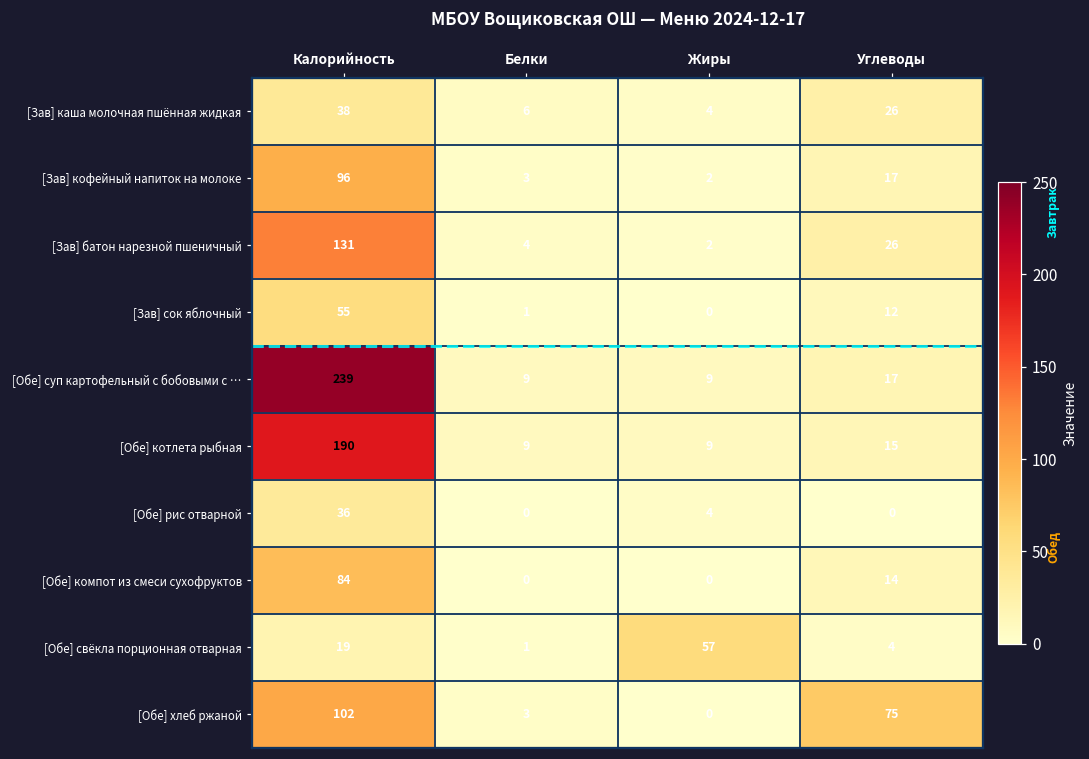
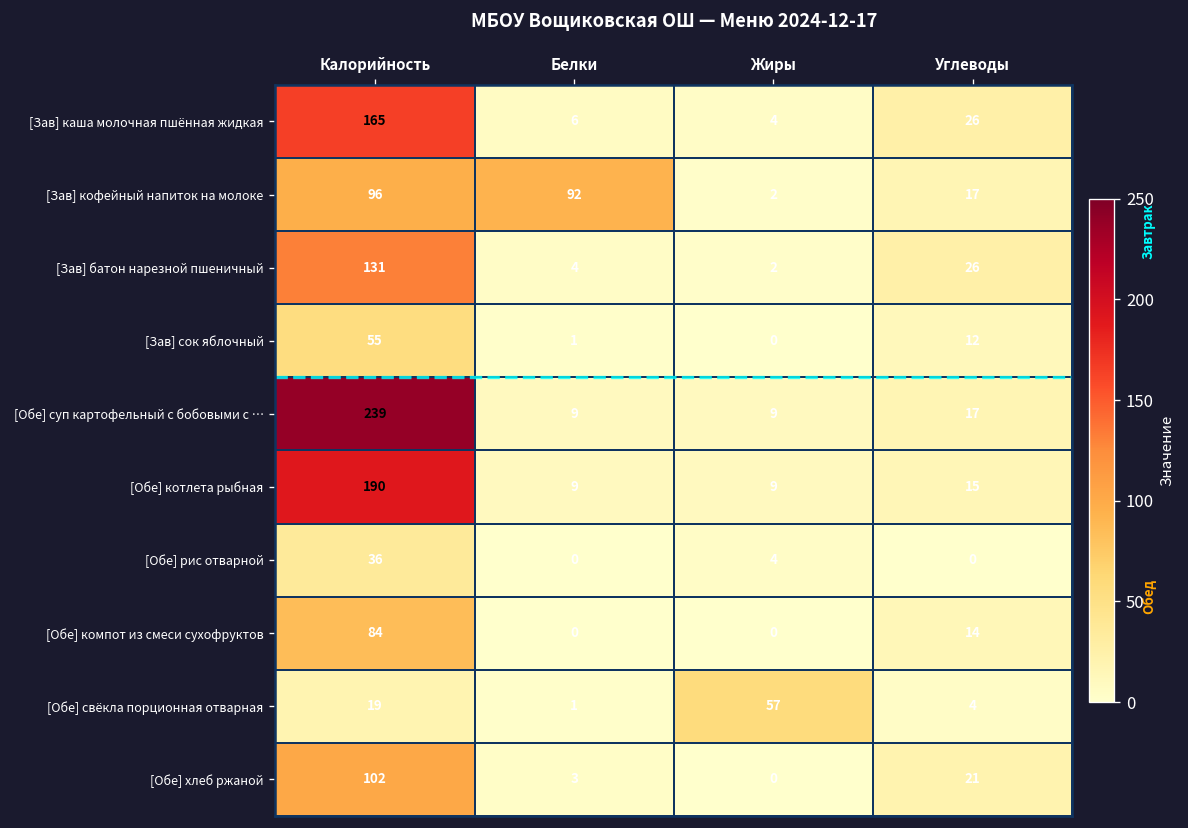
  {
    "[Зав] каша молочная пшённая жидкая": {
-     "Калорийность": 38,
+     "Калорийность": 165,
      "Белки": 6,
      "Жиры": 4,
      "Углеводы": 26
    },
    "[Зав] кофейный напиток на молоке": {
      "Калорийность": 96,
-     "Белки": 3,
+     "Белки": 92,
      "Жиры": 2,
      "Углеводы": 17
    },
    "[Зав] батон нарезной пшеничный": {
      "Калорийность": 131,
      "Белки": 4,
      "Жиры": 2,
      "Углеводы": 26
    },
    "[Зав] сок яблочный": {
      "Калорийность": 55,
      "Белки": 1,
      "Жиры": 0,
      "Углеводы": 12
    },
    "[Обе] суп картофельный с бобовыми с …": {
      "Калорийность": 239,
      "Белки": 9,
      "Жиры": 9,
      "Углеводы": 17
    },
    "[Обе] котлета рыбная": {
      "Калорийность": 190,
      "Белки": 9,
      "Жиры": 9,
      "Углеводы": 15
    },
    "[Обе] рис отварной": {
      "Калорийность": 36,
      "Белки": 0,
      "Жиры": 4,
      "Углеводы": 0
    },
    "[Обе] компот из смеси сухофруктов": {
      "Калорийность": 84,
      "Белки": 0,
      "Жиры": 0,
      "Углеводы": 14
    },
    "[Обе] свёкла порционная отварная": {
      "Калорийность": 19,
      "Белки": 1,
      "Жиры": 57,
      "Углеводы": 4
    },
    "[Обе] хлеб ржаной": {
      "Калорийность": 102,
      "Белки": 3,
      "Жиры": 0,
-     "Углеводы": 75
+     "Углеводы": 21
    }
  }
